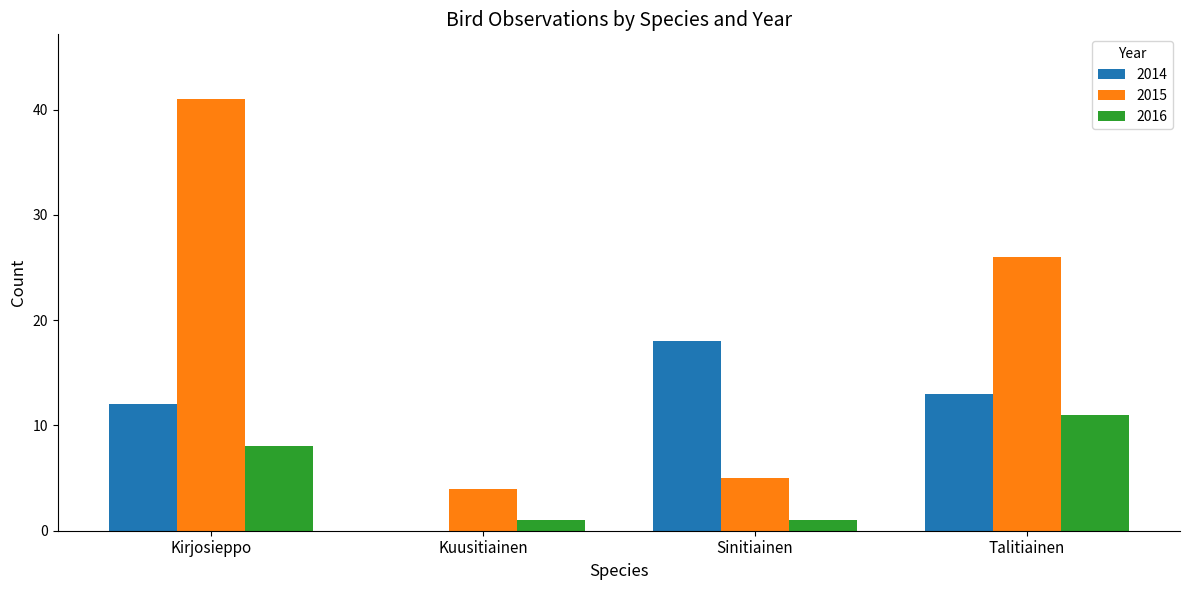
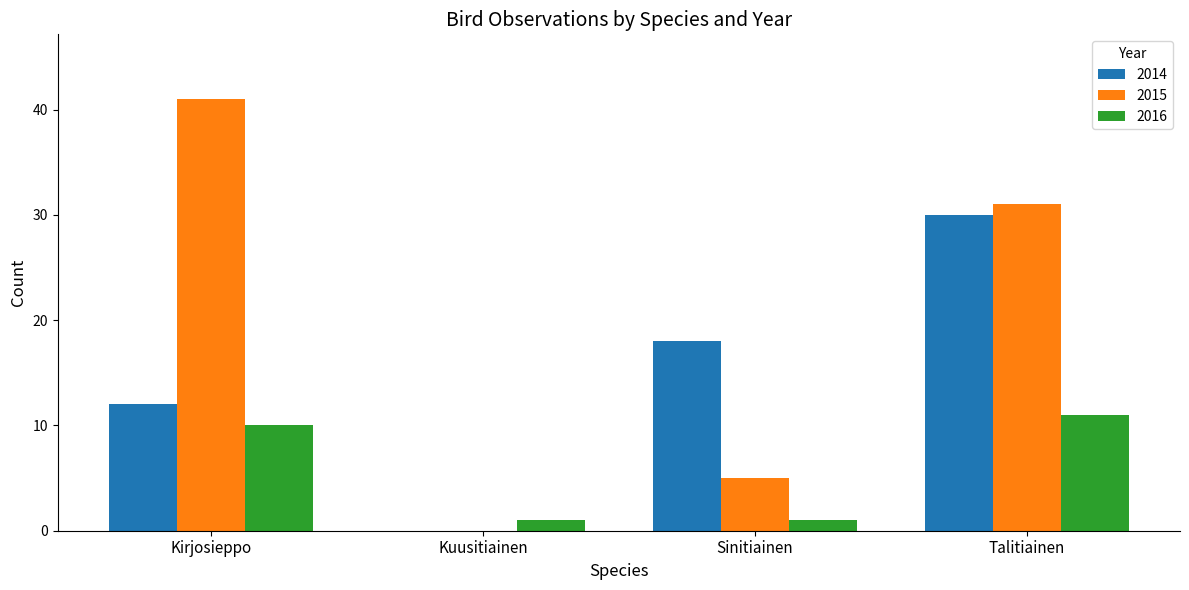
  {
    "2014": {
      "Kirjosieppo": 12,
      "Kuusitiainen": 0,
      "Sinitiainen": 18,
-     "Talitiainen": 13
+     "Talitiainen": 30
    },
    "2015": {
      "Kirjosieppo": 41,
-     "Kuusitiainen": 4,
+     "Kuusitiainen": 0,
      "Sinitiainen": 5,
-     "Talitiainen": 26
+     "Talitiainen": 31
    },
    "2016": {
-     "Kirjosieppo": 8,
+     "Kirjosieppo": 10,
      "Kuusitiainen": 1,
      "Sinitiainen": 1,
      "Talitiainen": 11
    }
  }
